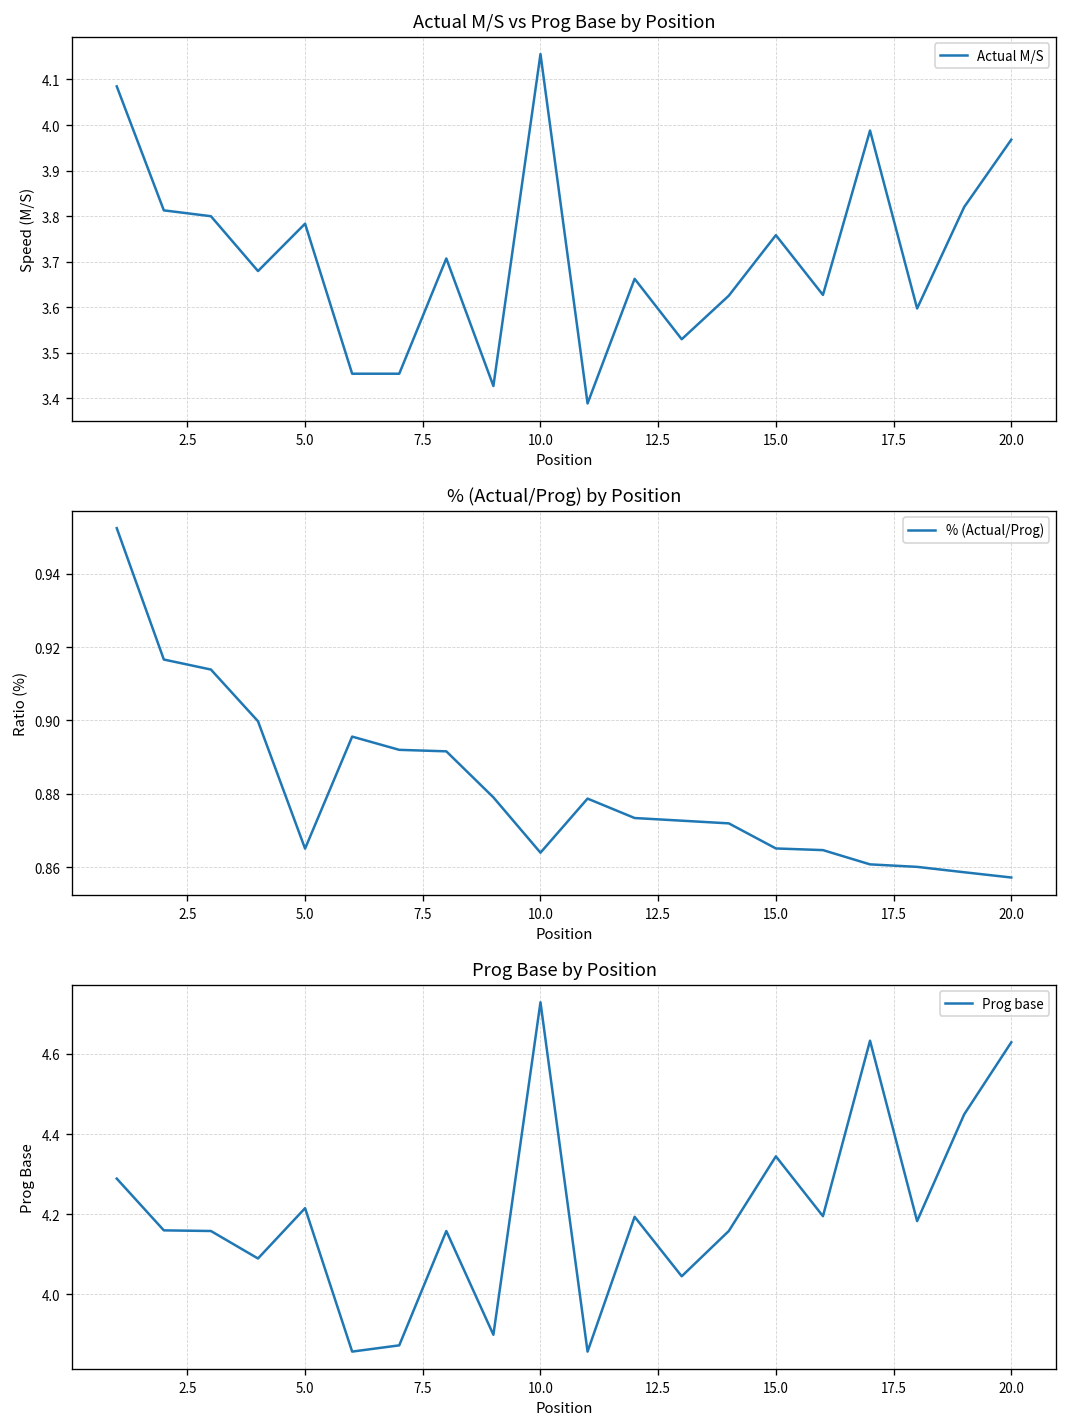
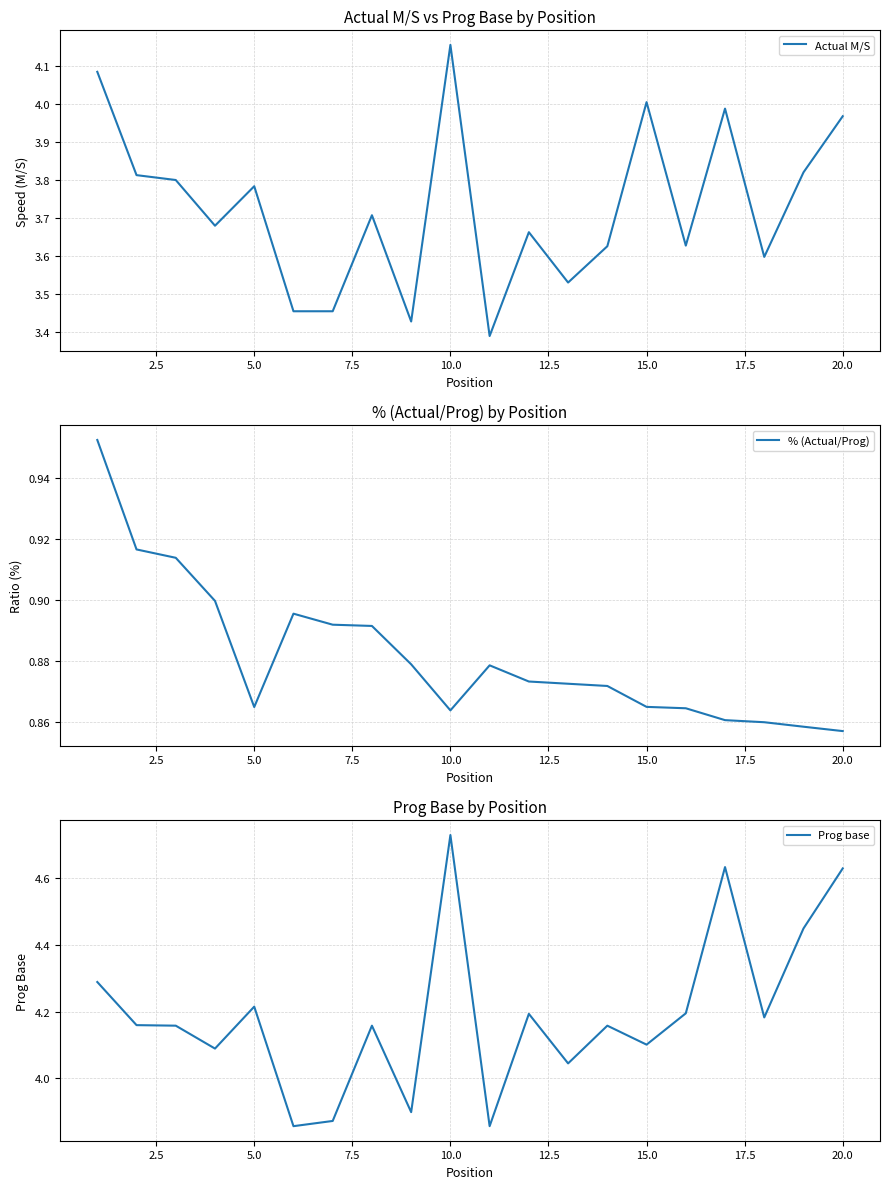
  {
    "Actual M/S vs Prog Base by Position": {
      "5.0": 3.78,
      "10.0": 4.16,
-     "15.0": 3.76,
+     "15.0": 4.01,
      "20.0": 3.97
    },
    "% (Actual/Prog) by Position": {
      "5.0": 0.865,
      "10.0": 0.864,
      "15.0": 0.865,
      "20.0": 0.857
    },
    "Prog Base by Position": {
      "5.0": 4.22,
      "10.0": 4.73,
-     "15.0": 4.34,
+     "15.0": 4.10,
      "20.0": 4.63
    }
  }
